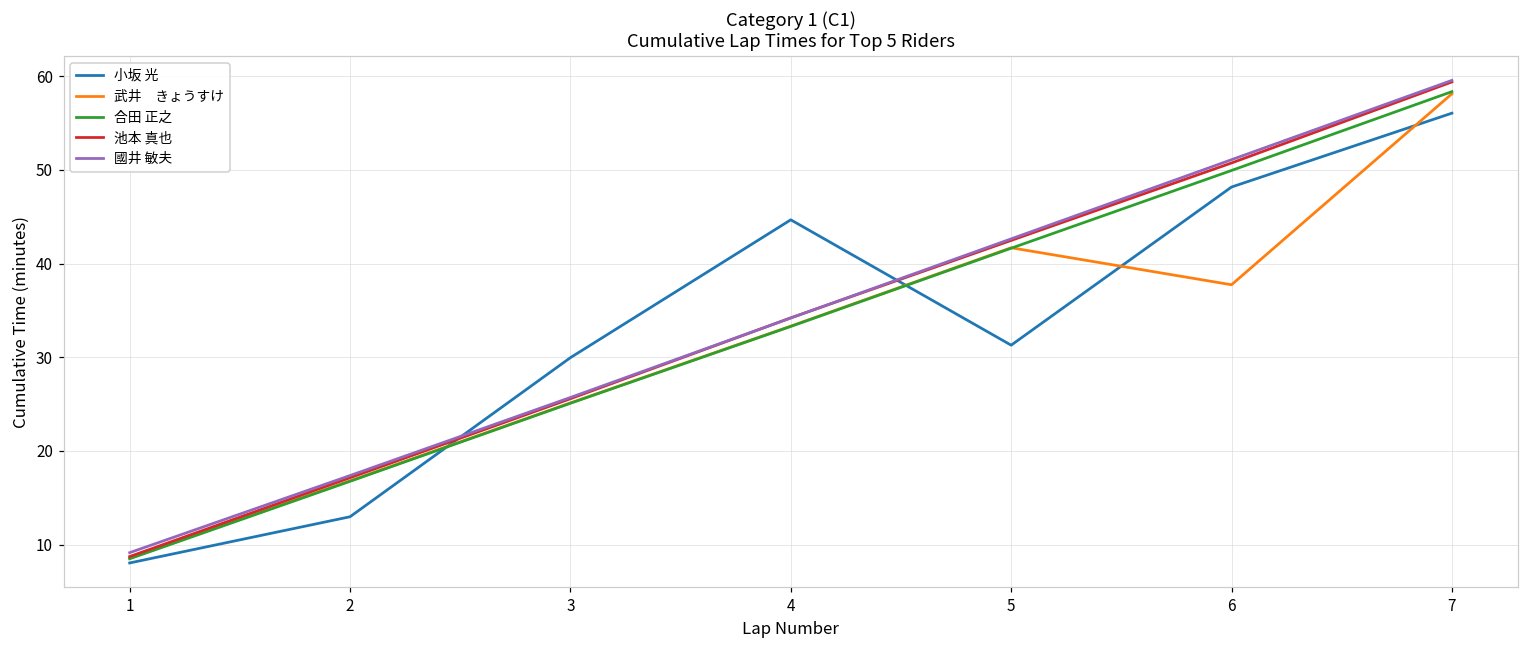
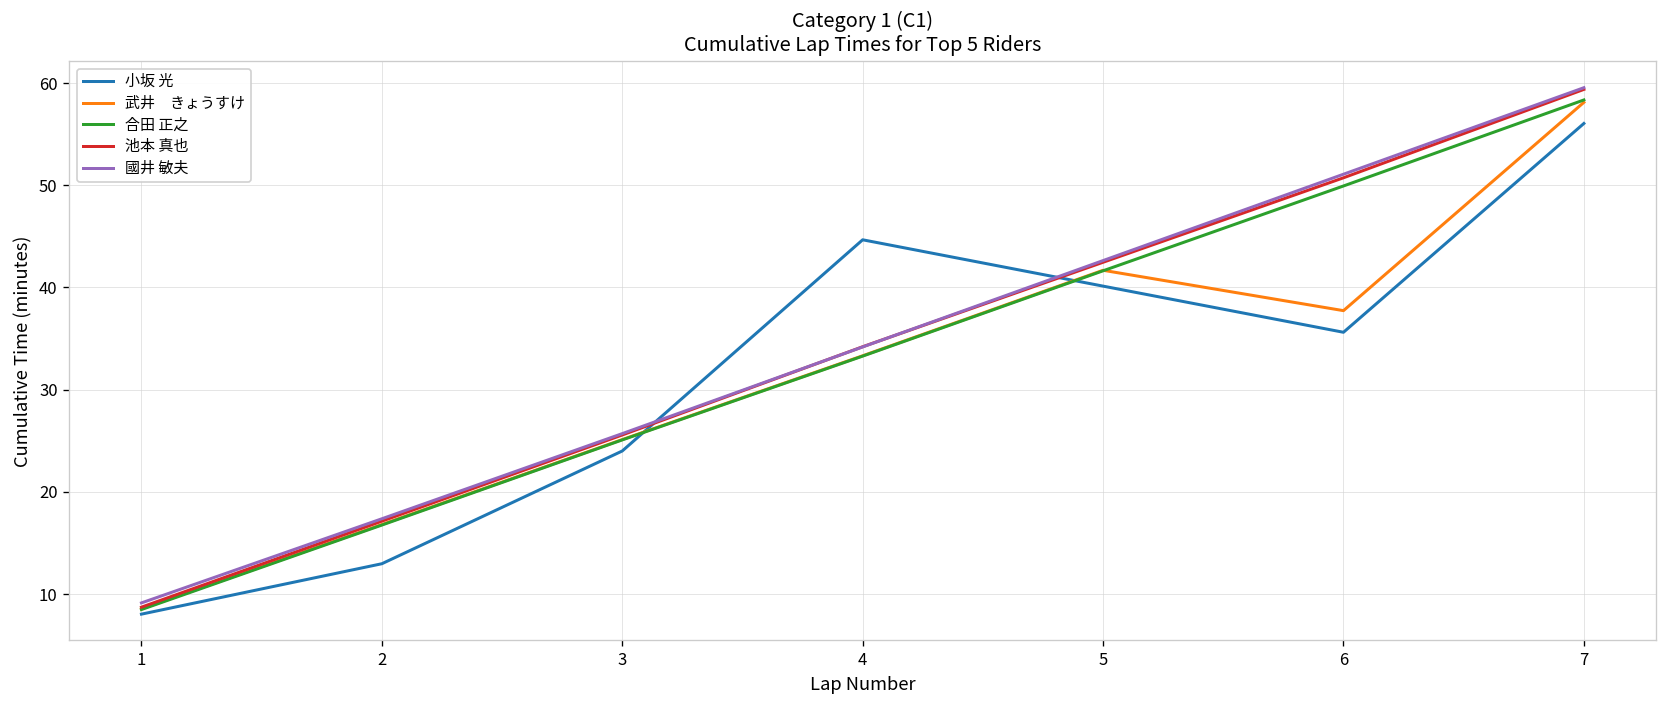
  {
    "小坂 光": {
      "1": 8,
      "2": 13,
-     "3": 30,
+     "3": 24,
      "4": 45,
-     "5": 31,
-     "6": 48,
+     "5": 40,
+     "6": 36,
      "7": 56
    },
    "武井 きょうすけ": {
      "6": 38
    },
    "合田 正之": {
      "6": 50
    },
    "池本 真也": {
      "6": 51
    },
    "國井 敏夫": {
      "1": 9,
      "6": 51
    }
  }
